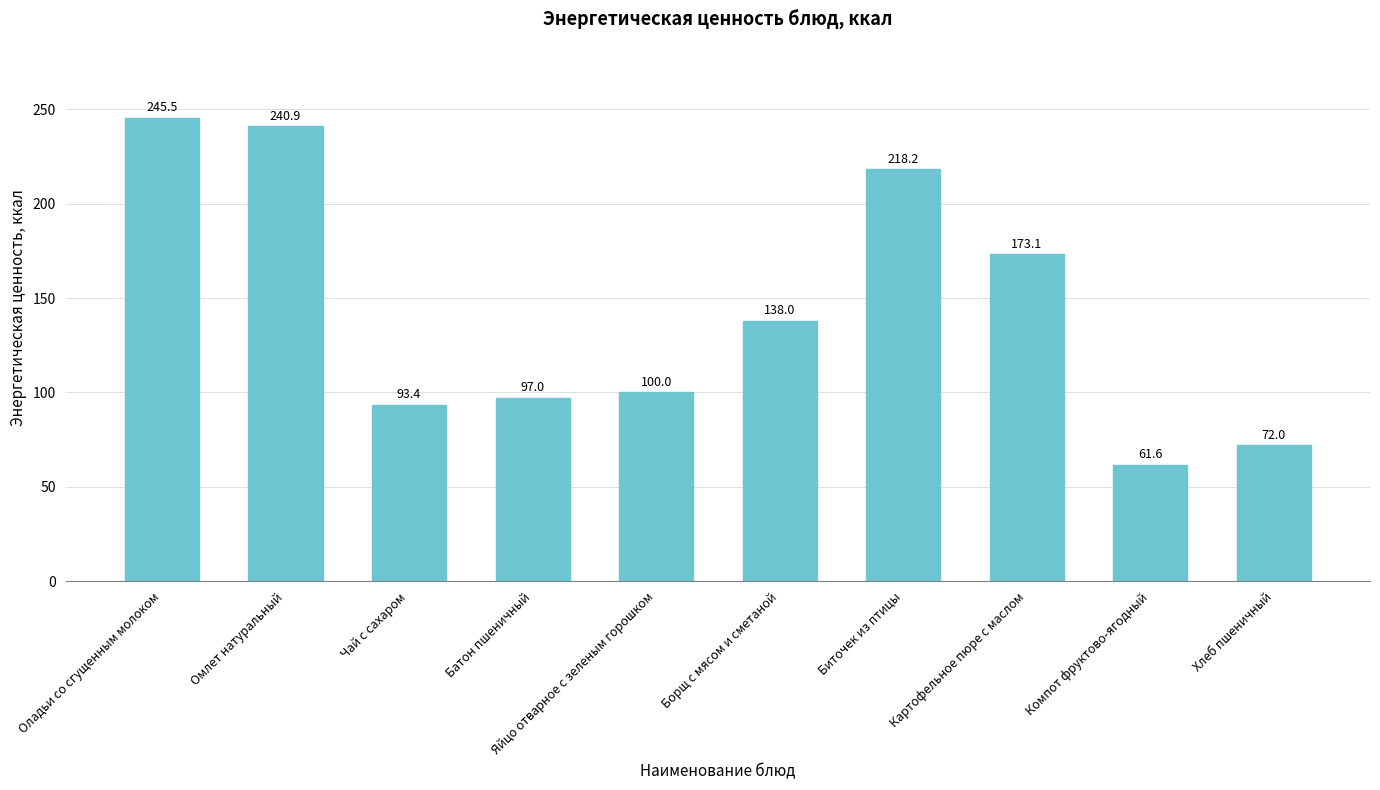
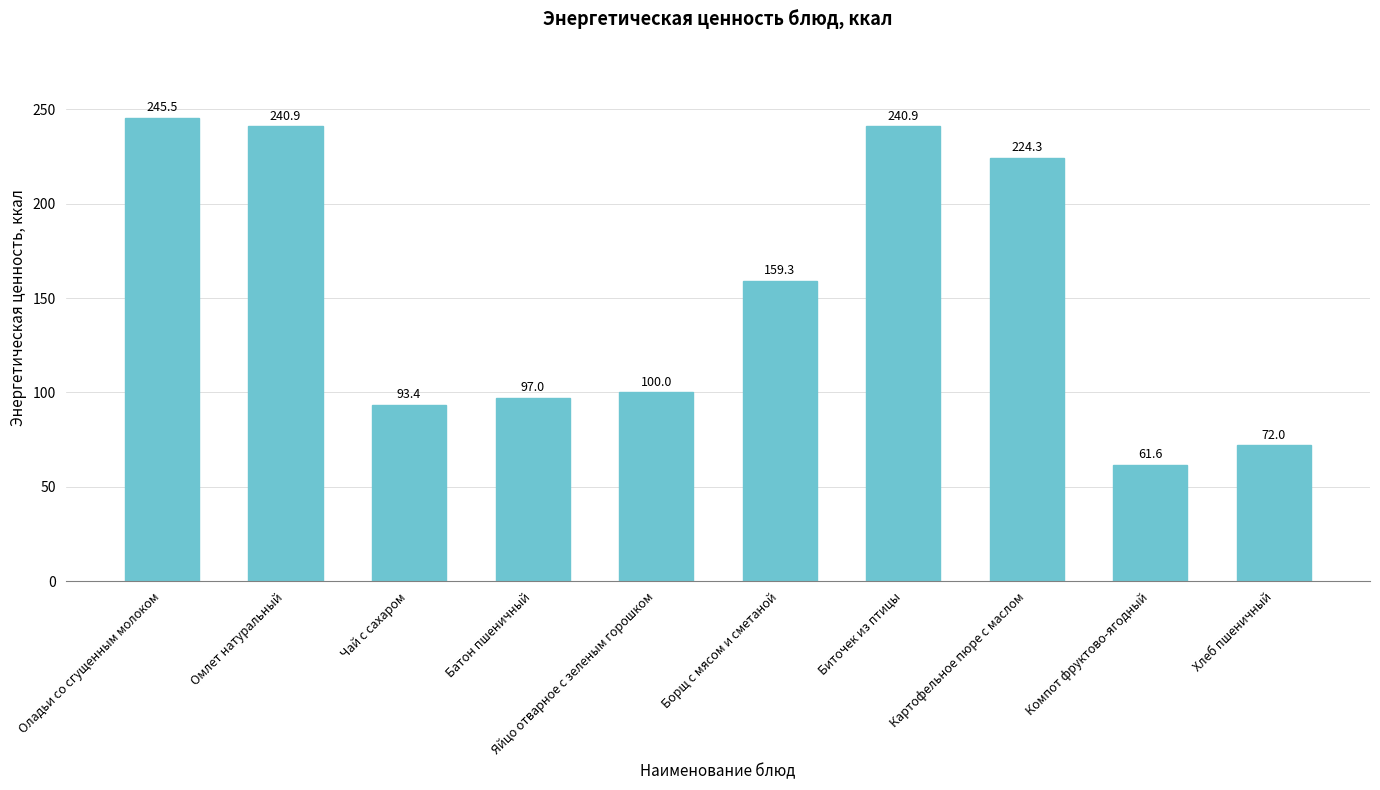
  {
    "Оладьи со сгущенным молоком": 245.5,
    "Омлет натуральный": 240.9,
    "Чай с сахаром": 93.4,
    "Батон пшеничный": 97.0,
    "Яйцо отварное с зеленым горошком": 100.0,
-   "Борщ с мясом и сметаной": 138.0,
-   "Биточек из птицы": 218.2,
-   "Картофельное пюре с маслом": 173.1,
+   "Борщ с мясом и сметаной": 159.3,
+   "Биточек из птицы": 240.9,
+   "Картофельное пюре с маслом": 224.3,
    "Компот фруктово-ягодный": 61.6,
    "Хлеб пшеничный": 72.0
  }
